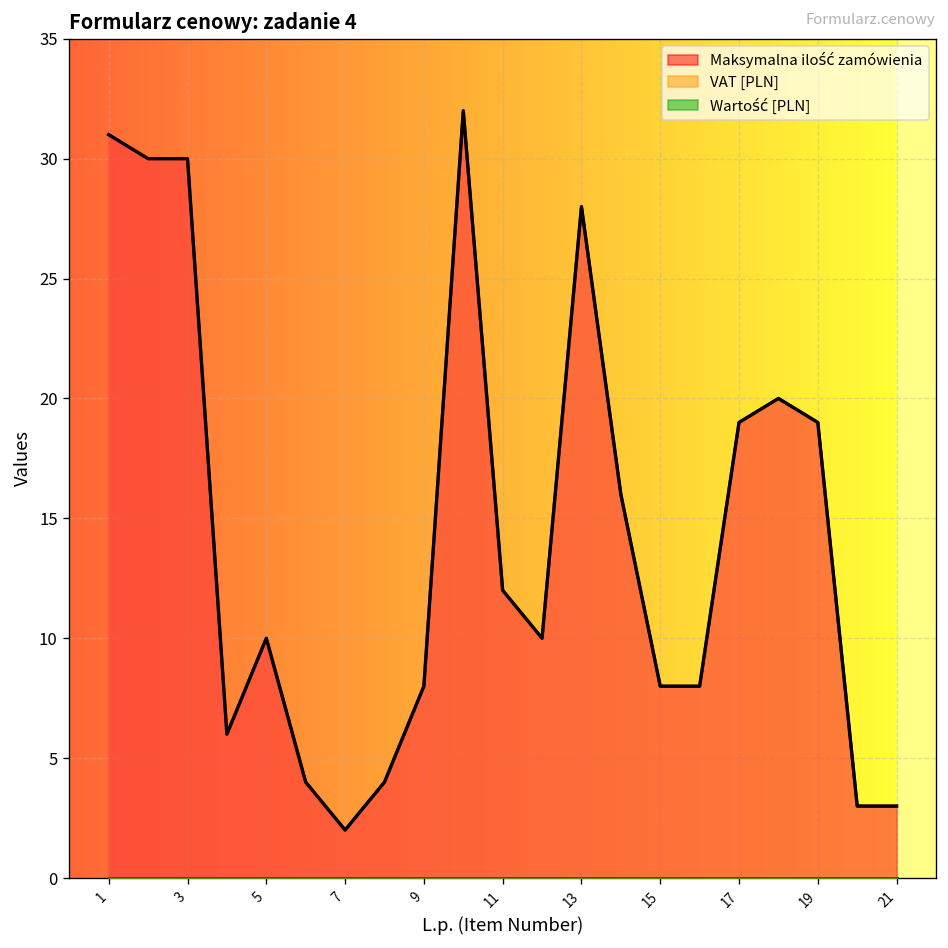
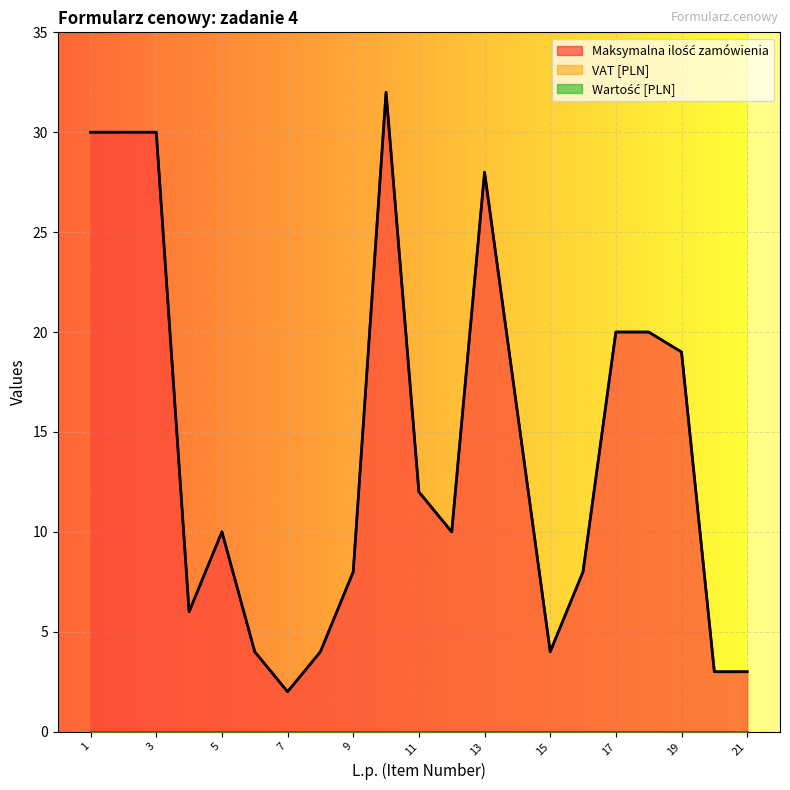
  {
    "Maksymalna ilość zamówienia": {
-     "1": 31,
+     "1": 30,
      "3": 30,
      "5": 10,
      "7": 2,
      "9": 8,
      "11": 12,
      "13": 28,
-     "15": 8,
-     "17": 19,
+     "15": 4,
+     "17": 20,
      "19": 19,
      "21": 3
    },
    "Wartość [PLN]": {
      "1": 0,
      "3": 0,
      "5": 0,
      "7": 0,
      "9": 0,
      "11": 0,
      "13": 0,
      "15": 0,
      "17": 0,
      "19": 0,
      "21": 0
    }
  }
